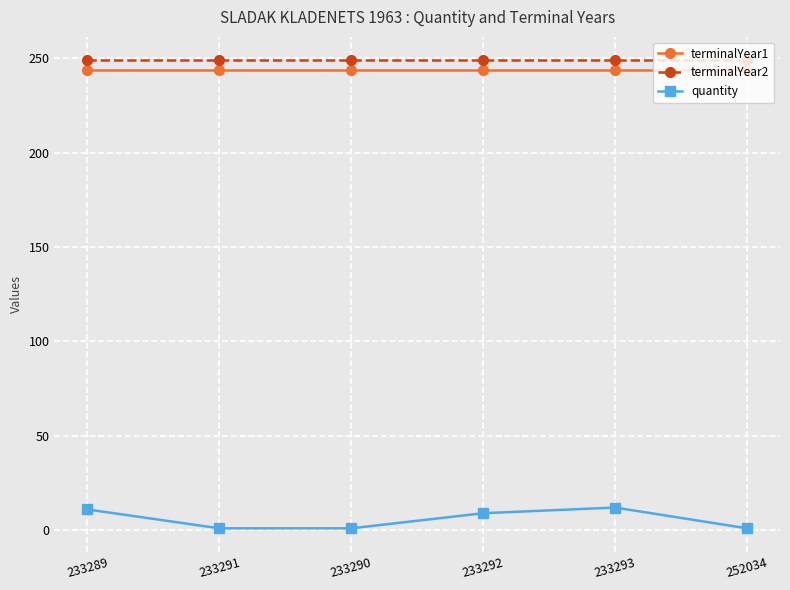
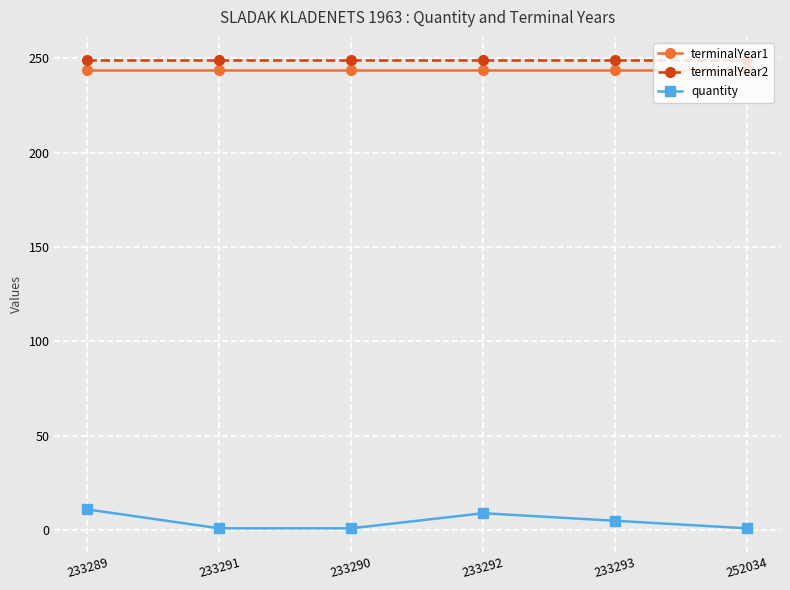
  {
    "terminalYear1": {
      "233289": 244,
      "233291": 244,
      "233290": 244,
      "233292": 244,
      "233293": 244
    },
    "terminalYear2": {
      "233289": 249,
      "233291": 249,
      "233290": 249,
      "233292": 249,
      "233293": 249
    },
    "quantity": {
      "233289": 11,
      "233291": 1,
      "233290": 1,
      "233292": 9,
-     "233293": 12,
+     "233293": 5,
      "252034": 1
    }
  }
